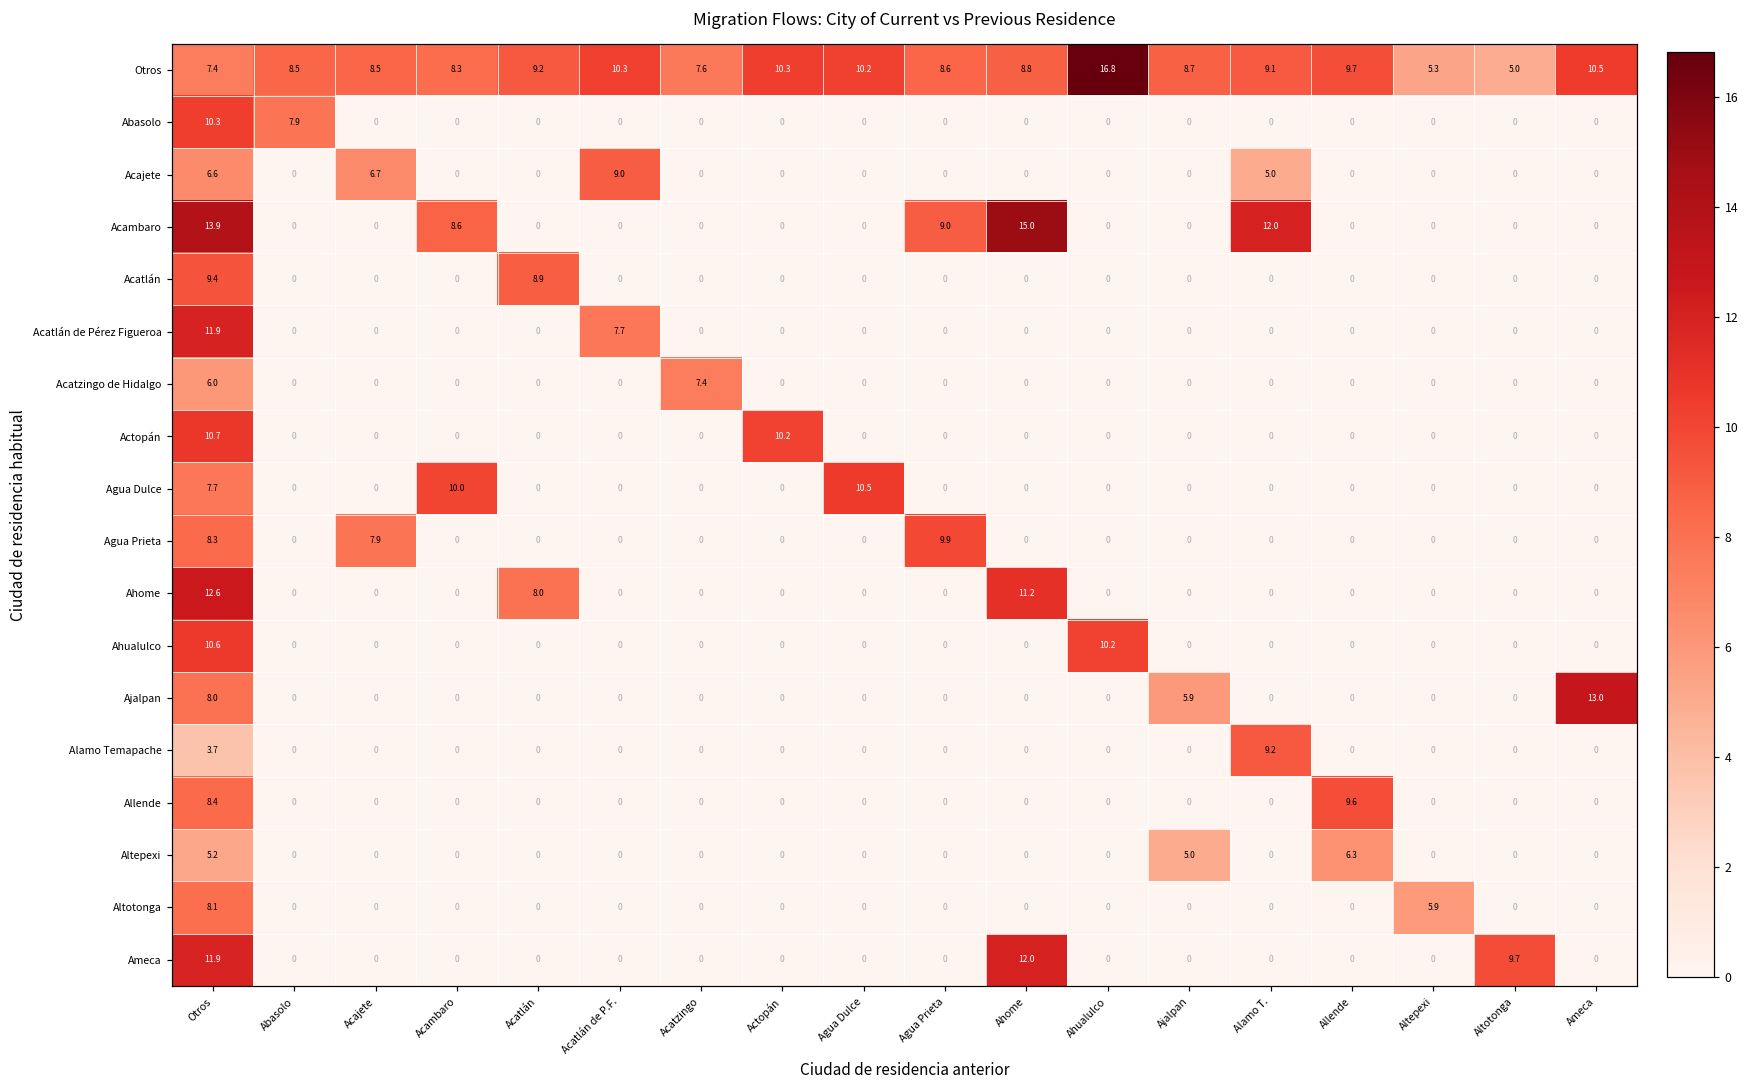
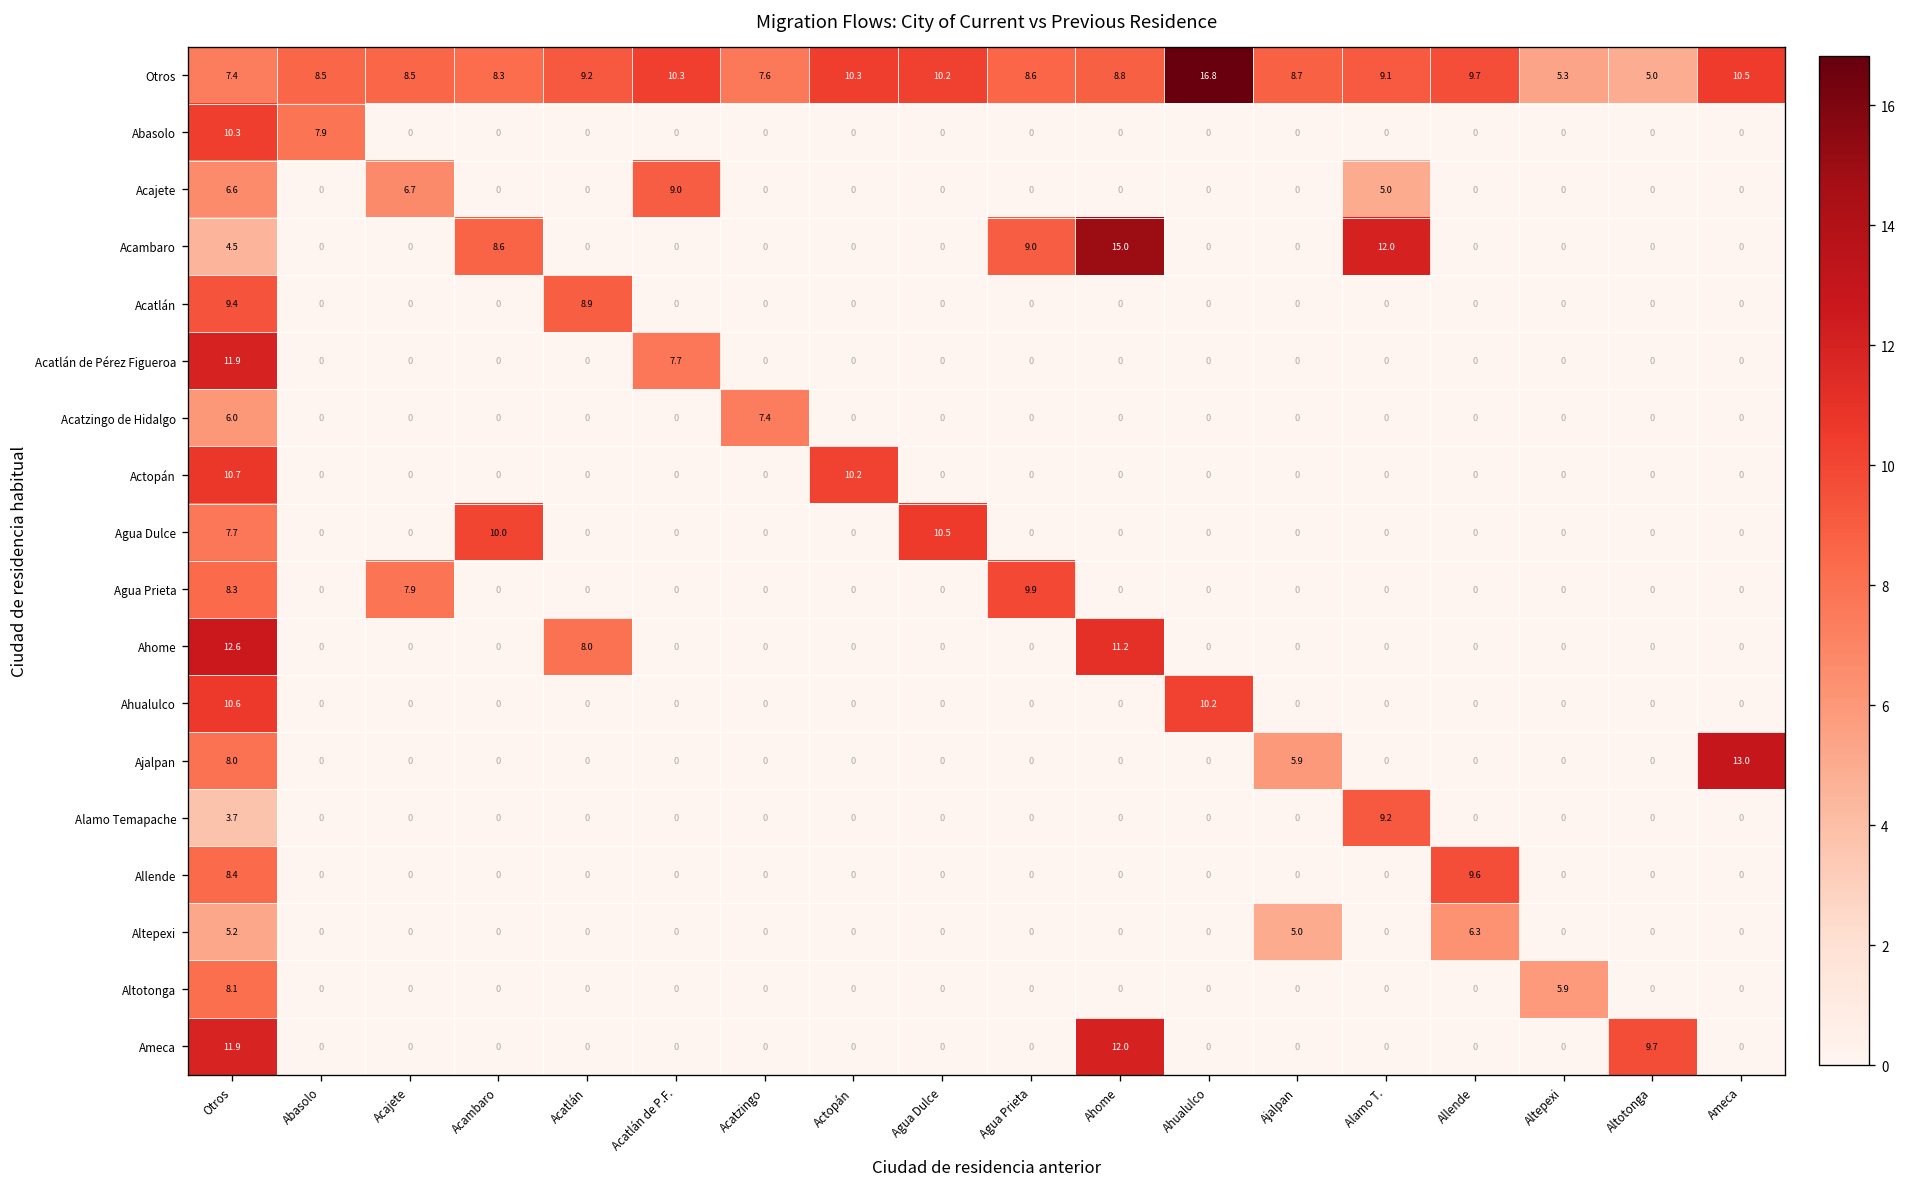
  {
    "Acambaro": {
-     "Otros": 13.9,
+     "Otros": 4.5,
      "Abasolo": 0,
      "Acajete": 0,
      "Acambaro": 8.6,
      "Acatlán": 0,
      "Acatlán de P.F.": 0,
      "Acatzingo": 0,
      "Actopán": 0,
      "Agua Dulce": 0,
      "Agua Prieta": 9.0,
      "Ahome": 15.0,
      "Ahualulco": 0,
      "Ajalpan": 0,
      "Alamo T.": 12.0,
      "Allende": 0,
      "Altepexi": 0,
      "Altotonga": 0,
      "Ameca": 0
    }
  }
